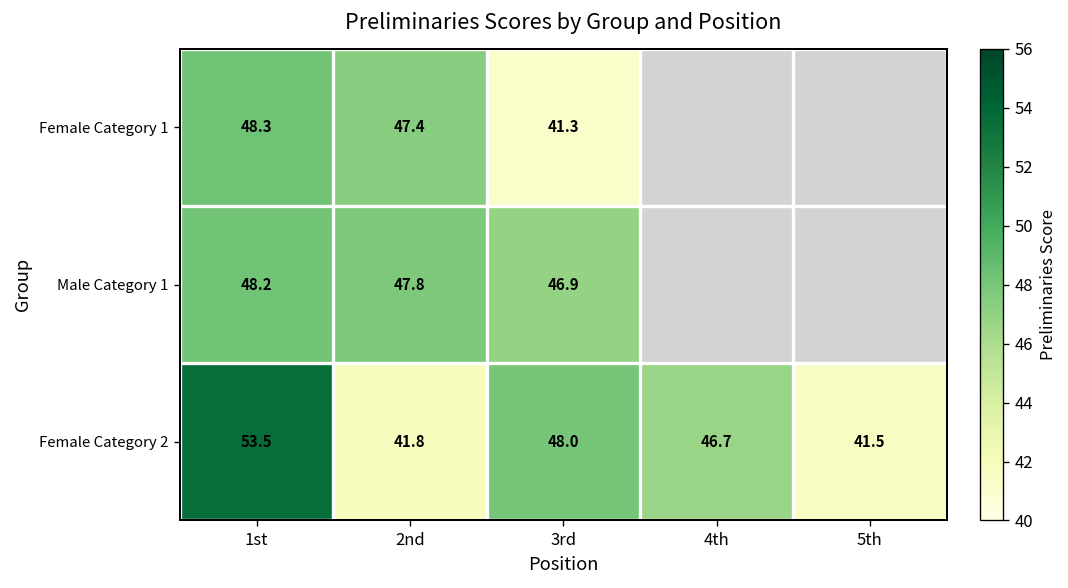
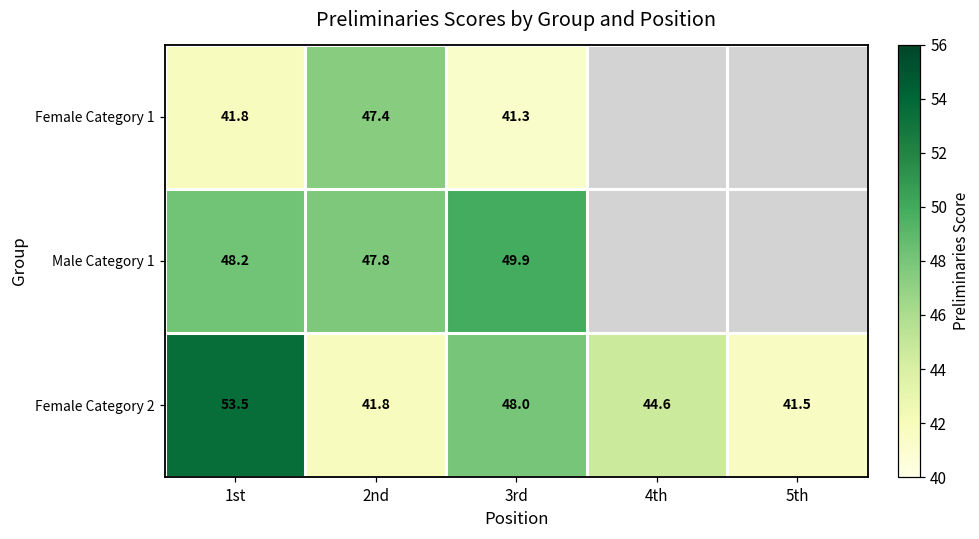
  {
    "Female Category 1": {
-     "1st": 48.3,
+     "1st": 41.8,
      "2nd": 47.4,
      "3rd": 41.3
    },
    "Male Category 1": {
      "1st": 48.2,
      "2nd": 47.8,
-     "3rd": 46.9
+     "3rd": 49.9
    },
    "Female Category 2": {
      "1st": 53.5,
      "2nd": 41.8,
      "3rd": 48.0,
-     "4th": 46.7,
+     "4th": 44.6,
      "5th": 41.5
    }
  }
